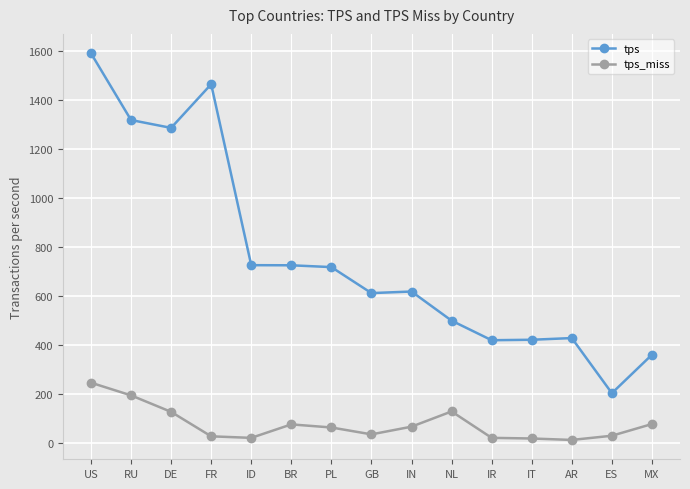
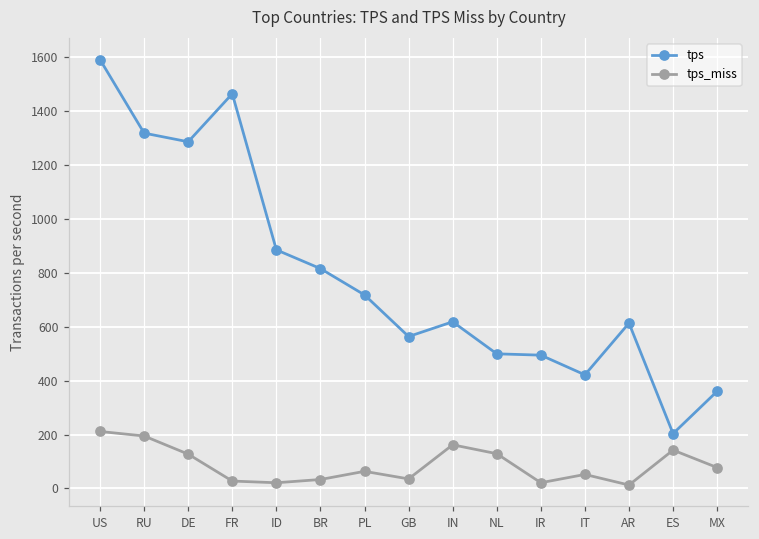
  {
    "tps": {
      "US": 1590,
      "RU": 1320,
      "DE": 1290,
      "FR": 1460,
-     "ID": 730,
-     "BR": 730,
+     "ID": 890,
+     "BR": 820,
      "PL": 720,
-     "GB": 610,
+     "GB": 560,
      "IN": 620,
      "NL": 500,
-     "IR": 420,
+     "IR": 490,
      "IT": 420,
-     "AR": 430,
+     "AR": 610,
      "ES": 200,
      "MX": 360
    },
    "tps_miss": {
-     "US": 250,
+     "US": 210,
      "RU": 190,
      "DE": 130,
      "FR": 30,
      "ID": 20,
-     "BR": 80,
+     "BR": 30,
      "PL": 60,
      "GB": 40,
-     "IN": 70,
+     "IN": 160,
      "NL": 130,
      "IR": 20,
-     "IT": 20,
+     "IT": 50,
      "AR": 10,
-     "ES": 30,
+     "ES": 140,
      "MX": 80
    }
  }
